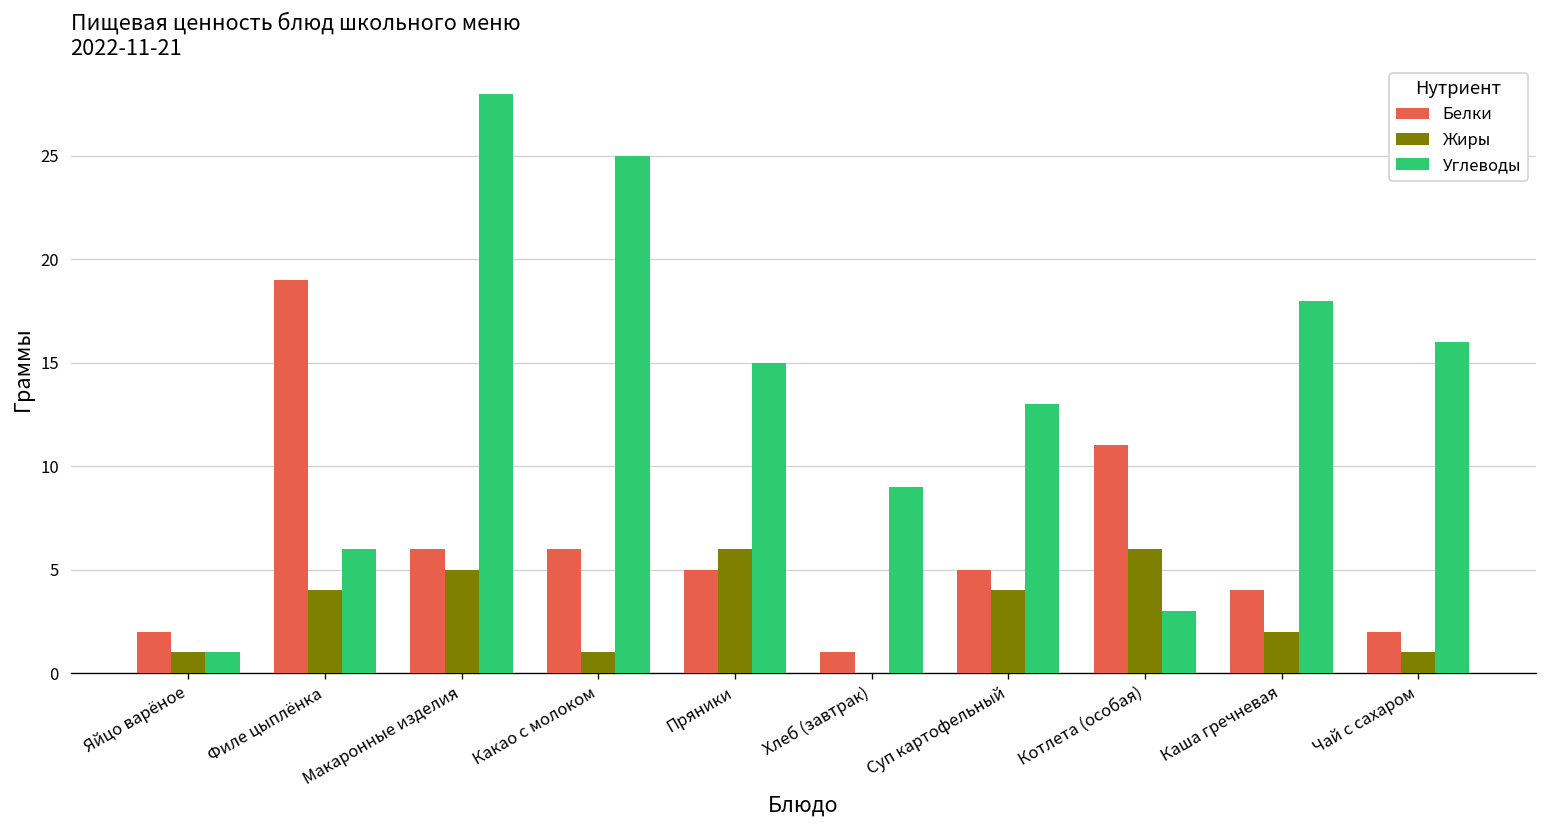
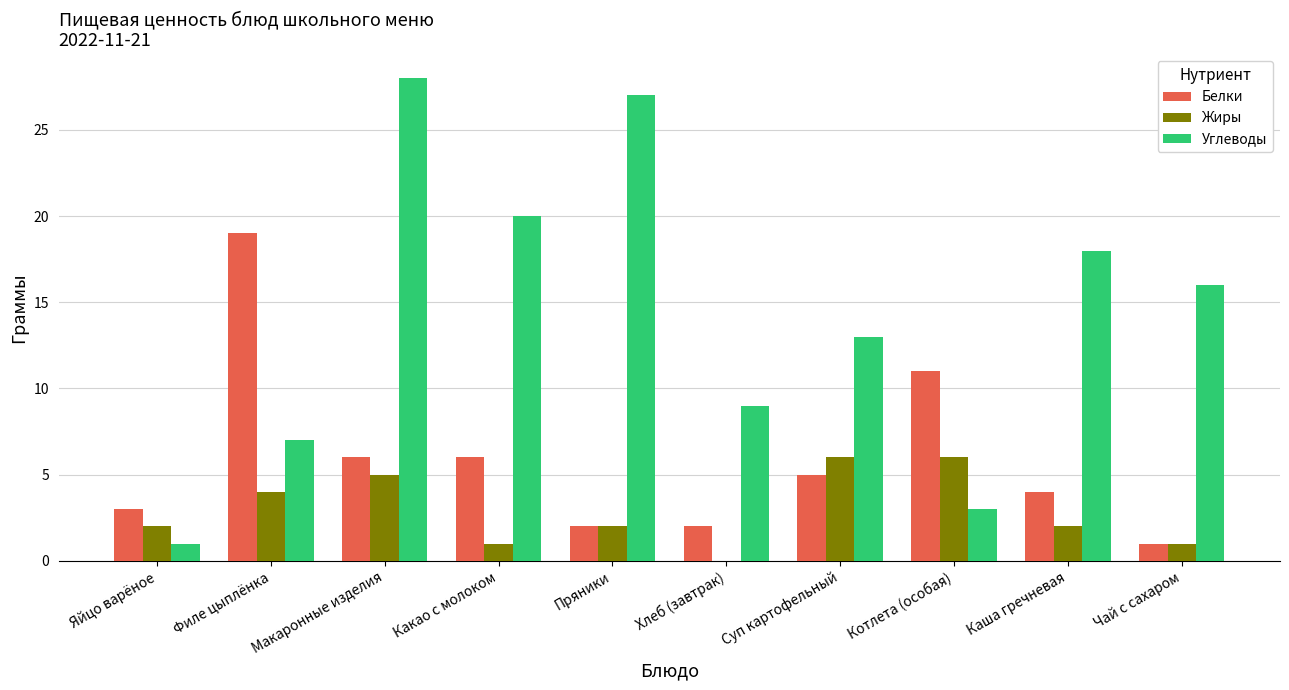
  {
    "Белки": {
-     "Яйцо варёное": 2,
+     "Яйцо варёное": 3,
      "Филе цыплёнка": 19,
      "Макаронные изделия": 6,
      "Какао с молоком": 6,
-     "Пряники": 5,
-     "Хлеб (завтрак)": 1,
+     "Пряники": 2,
+     "Хлеб (завтрак)": 2,
      "Суп картофельный": 5,
      "Котлета (особая)": 11,
      "Каша гречневая": 4,
-     "Чай с сахаром": 2
+     "Чай с сахаром": 1
    },
    "Жиры": {
-     "Яйцо варёное": 1,
+     "Яйцо варёное": 2,
      "Филе цыплёнка": 4,
      "Макаронные изделия": 5,
      "Какао с молоком": 1,
-     "Пряники": 6,
+     "Пряники": 2,
      "Хлеб (завтрак)": 0,
-     "Суп картофельный": 4,
+     "Суп картофельный": 6,
      "Котлета (особая)": 6,
      "Каша гречневая": 2,
      "Чай с сахаром": 1
    },
    "Углеводы": {
      "Яйцо варёное": 1,
-     "Филе цыплёнка": 6,
+     "Филе цыплёнка": 7,
      "Макаронные изделия": 28,
-     "Какао с молоком": 25,
-     "Пряники": 15,
+     "Какао с молоком": 20,
+     "Пряники": 27,
      "Хлеб (завтрак)": 9,
      "Суп картофельный": 13,
      "Котлета (особая)": 3,
      "Каша гречневая": 18,
      "Чай с сахаром": 16
    }
  }
